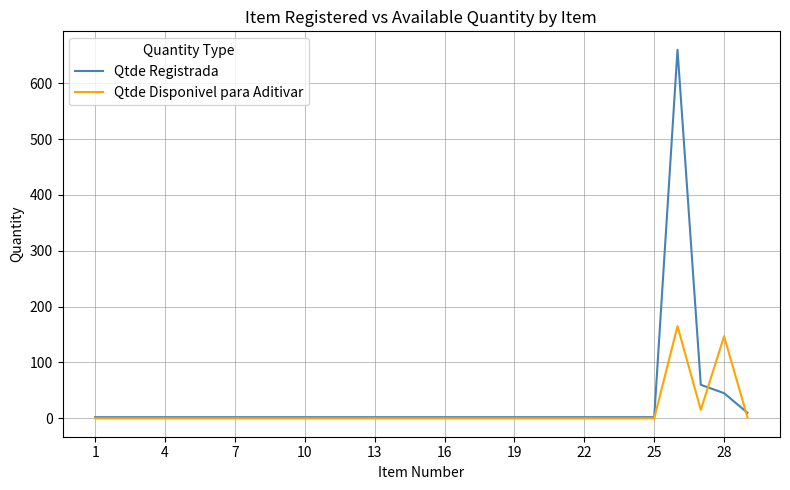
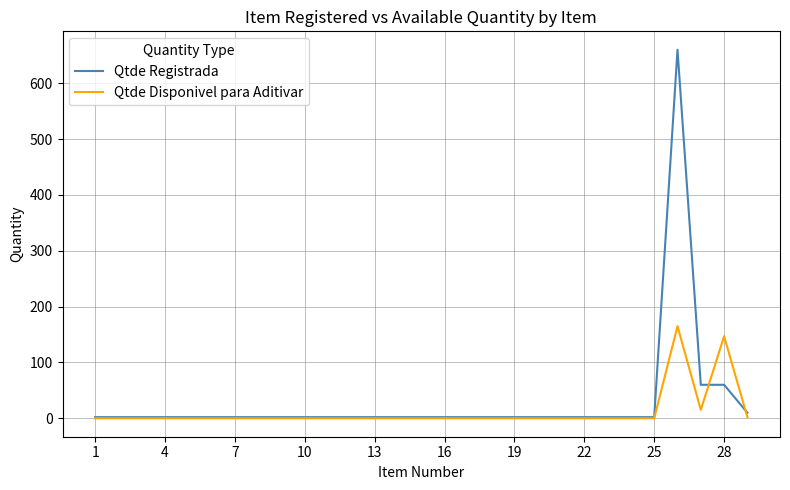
  {
    "Qtde Registrada": {
-     "28": 50
+     "28": 60
    },
    "Qtde Disponivel para Aditivar": {
      "28": 150
    }
  }
